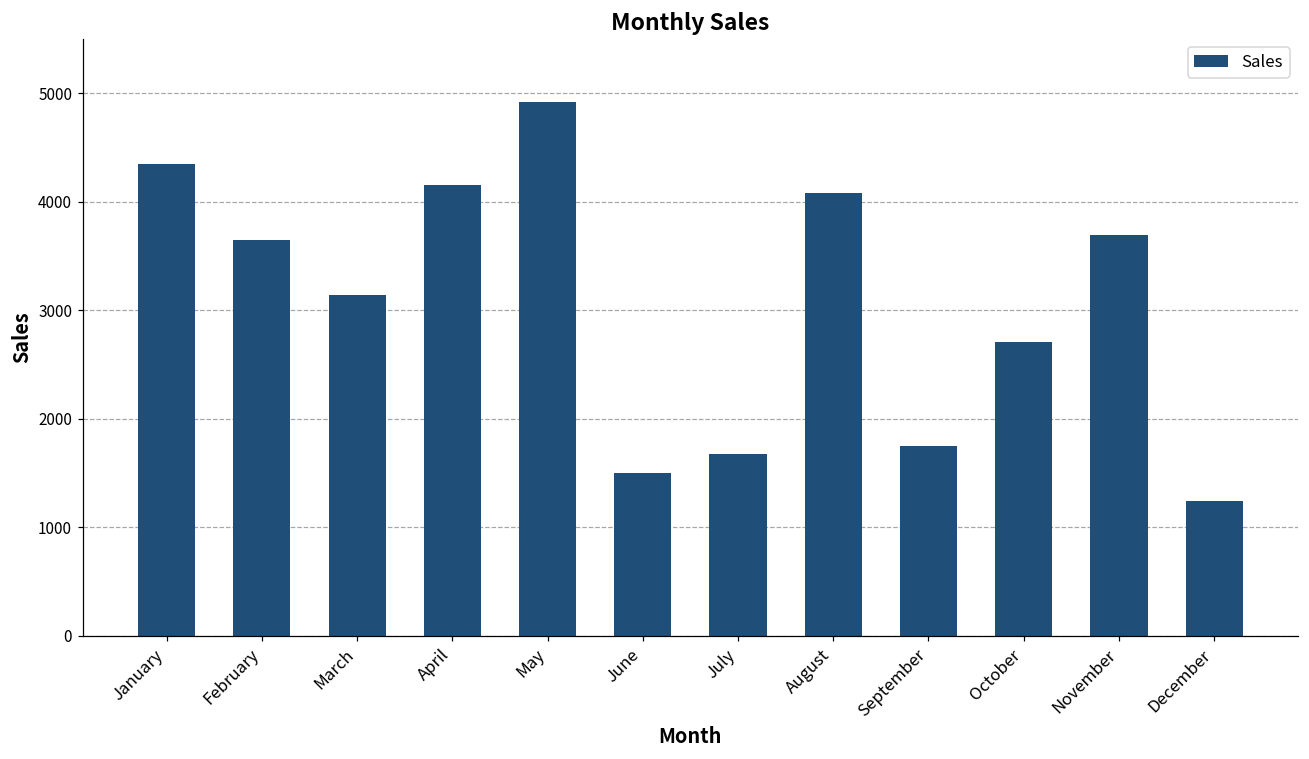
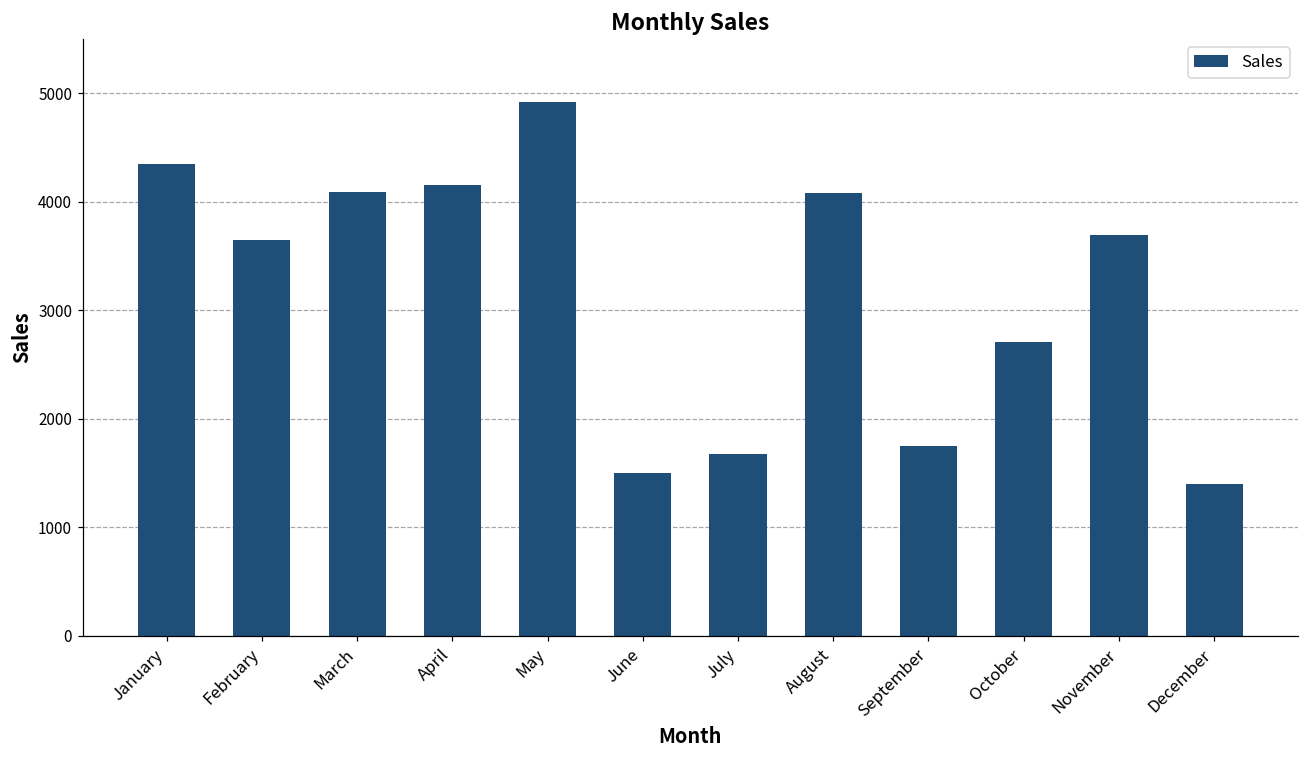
  {
    "January": 4400,
    "February": 3600,
-   "March": 3100,
+   "March": 4100,
    "April": 4200,
    "May": 4900,
    "June": 1500,
    "July": 1700,
    "August": 4100,
    "September": 1700,
    "October": 2700,
    "November": 3700,
-   "December": 1200
+   "December": 1400
  }
